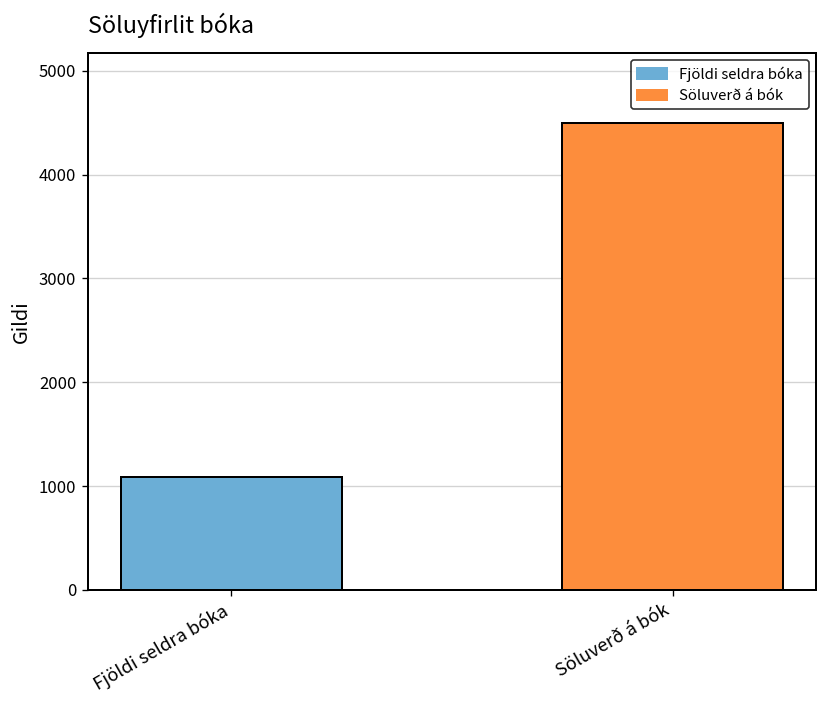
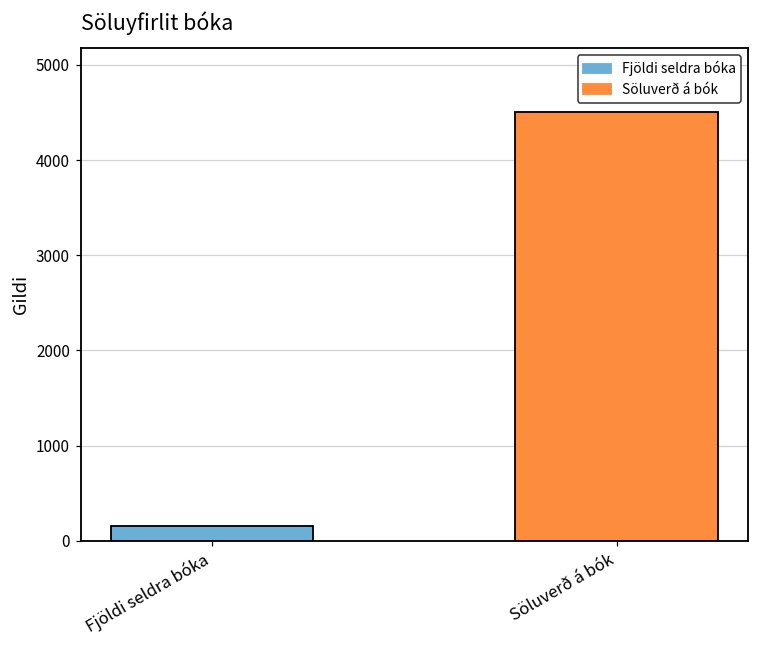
  {
-   "Fjöldi seldra bóka": 1100,
+   "Fjöldi seldra bóka": 200,
    "Söluverð á bók": 4500
  }
